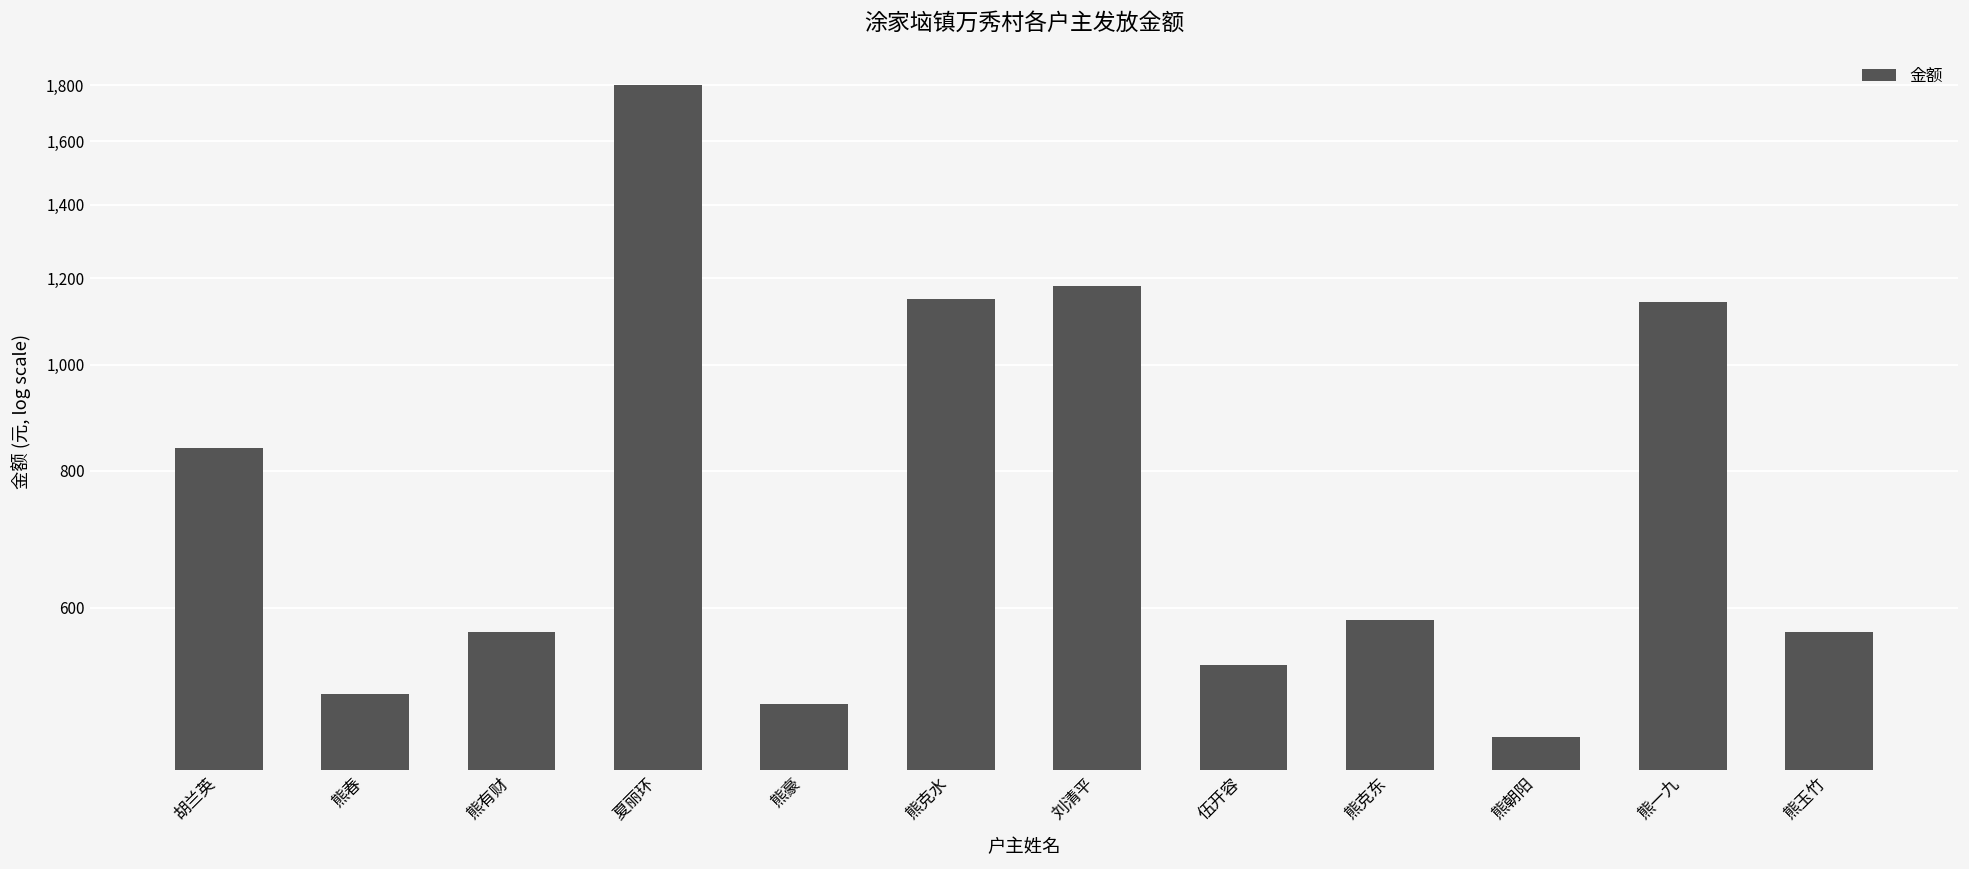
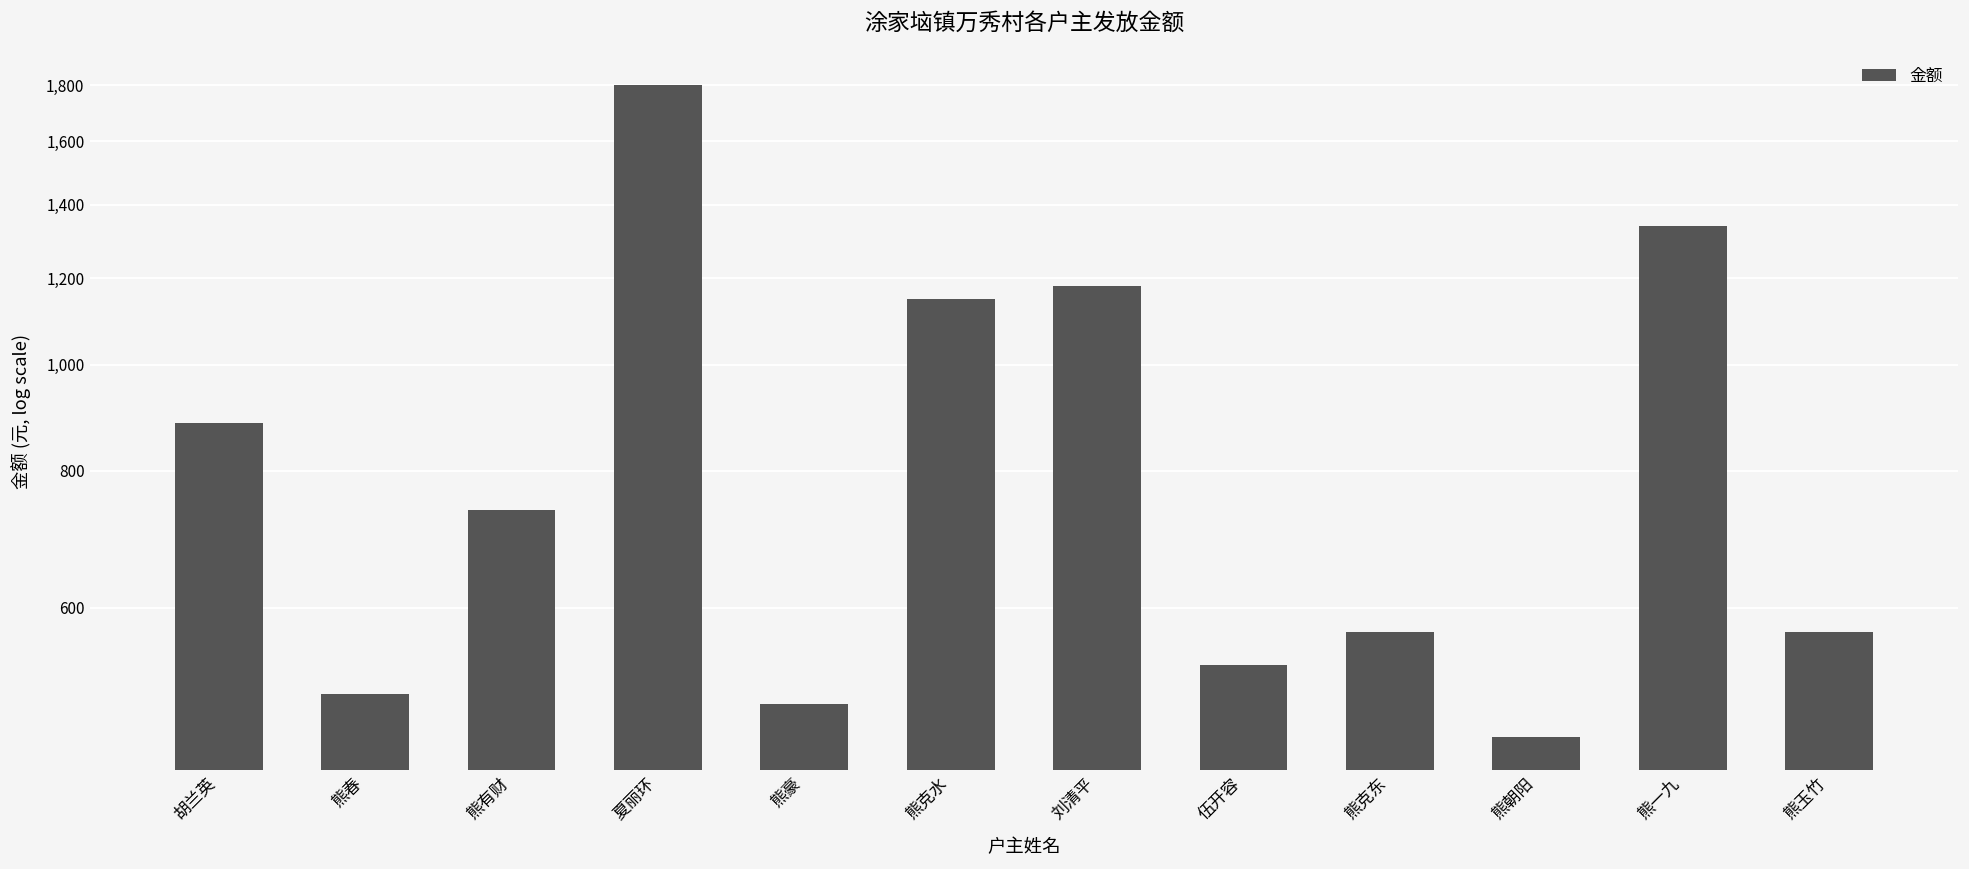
  {
-   "胡兰英": "840",
+   "胡兰英": "880",
    "熊春": "500",
-   "熊有财": "570",
+   "熊有财": "740",
    "夏丽环": "1,800",
    "熊豪": "490",
    "熊克水": "1,150",
    "刘清平": "1,180",
    "伍开容": "530",
-   "熊克东": "590",
+   "熊克东": "570",
    "熊朝阳": "460",
-   "熊一九": "1,140",
+   "熊一九": "1,340",
    "熊玉竹": "570"
  }
